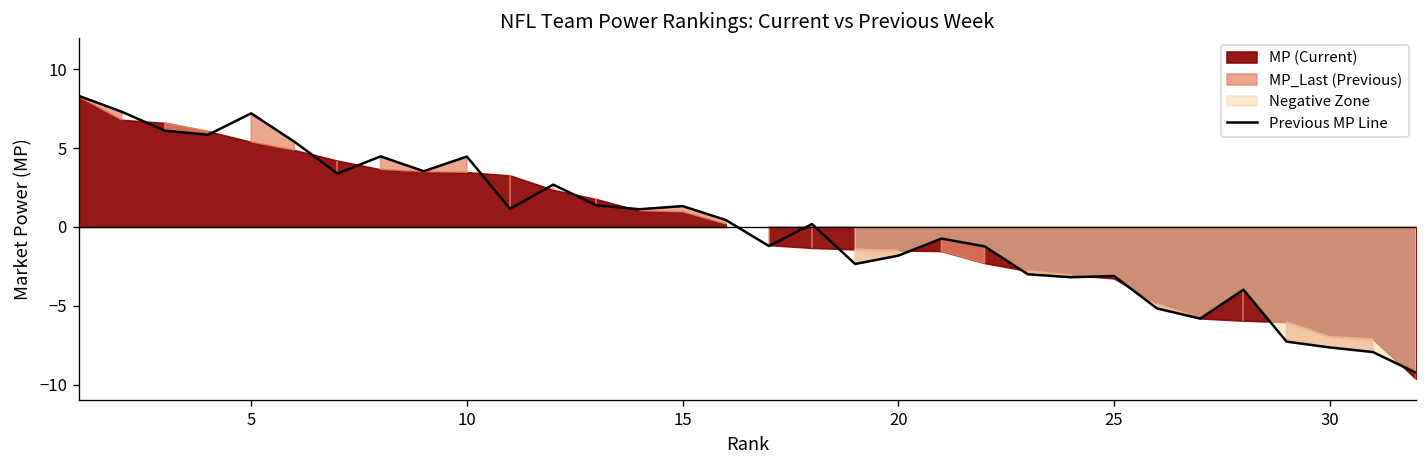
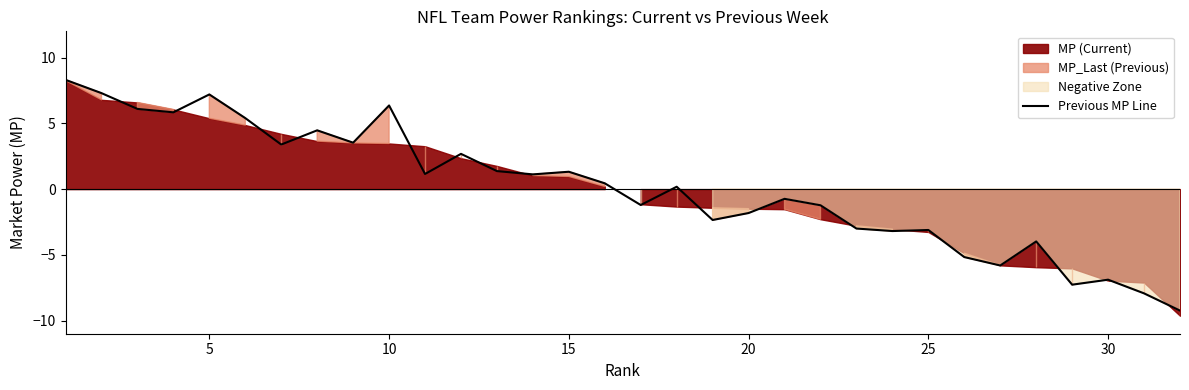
  {
    "Previous MP Line": {
      "5": 7.2,
-     "10": 4.5,
+     "10": 6.4,
      "15": 1.3,
      "20": -1.8,
      "25": -3.1,
-     "30": -7.6
+     "30": -6.9
    }
  }
